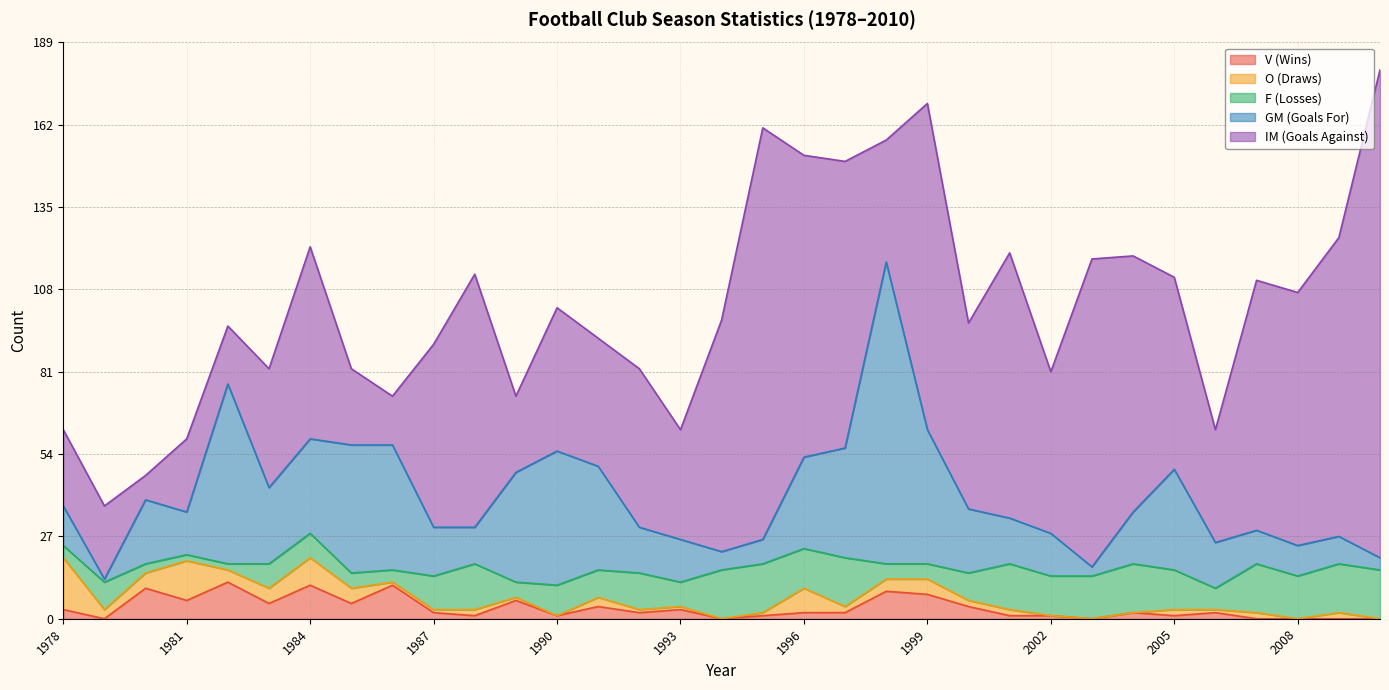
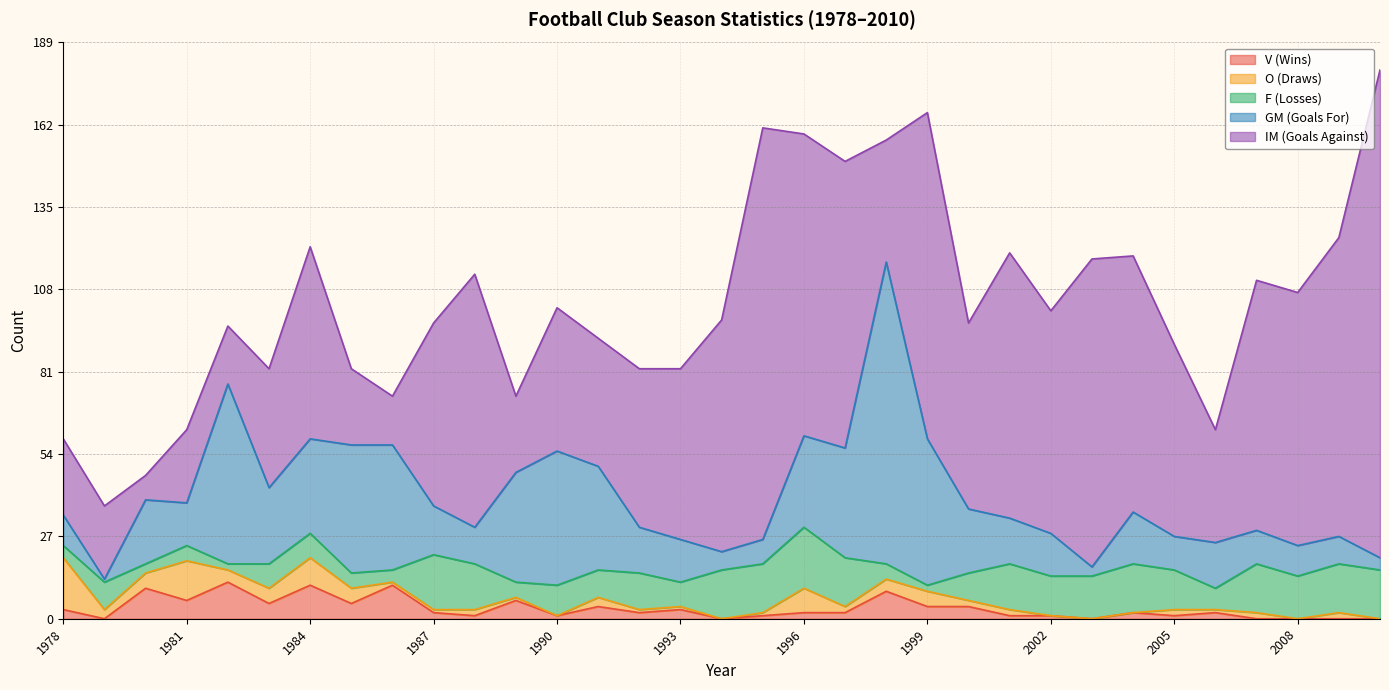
  {
    "V (Wins)": {
      "1978": 3,
      "1981": 6,
      "1984": 11,
      "1987": 2,
      "1993": 3,
      "1996": 2,
-     "1999": 8,
+     "1999": 4,
      "2005": 1
    },
    "O (Draws)": {
      "1978": 20,
      "1981": 19,
      "1984": 20,
      "1987": 3,
      "1993": 4,
      "1996": 10,
      "2005": 3
    },
    "F (Losses)": {
      "1978": 4,
-     "1981": 2,
+     "1981": 5,
      "1984": 8,
-     "1987": 11,
+     "1987": 18,
      "1990": 10,
      "1993": 8,
-     "1996": 13,
-     "1999": 5,
+     "1996": 20,
+     "1999": 2,
      "2002": 13,
      "2005": 13,
      "2008": 14
    },
    "GM (Goals For)": {
-     "1978": 13,
+     "1978": 10,
      "1981": 14,
      "1984": 31,
      "1987": 16,
      "1990": 44,
      "1993": 14,
      "1996": 30,
-     "1999": 44,
+     "1999": 48,
      "2002": 14,
-     "2005": 33,
+     "2005": 11,
      "2008": 10
    },
    "IM (Goals Against)": {
      "1978": 25,
      "1981": 24,
      "1984": 63,
      "1987": 60,
      "1990": 47,
-     "1993": 36,
+     "1993": 56,
      "1996": 99,
      "1999": 107,
-     "2002": 53,
+     "2002": 73,
      "2005": 63,
      "2008": 83
    }
  }
